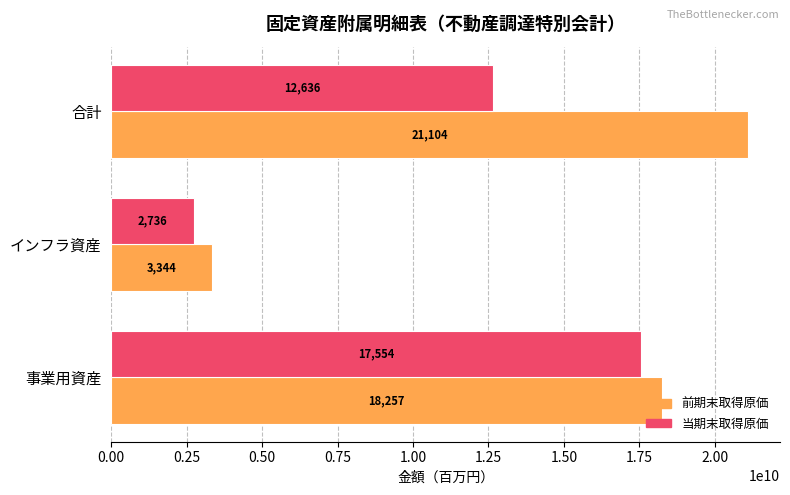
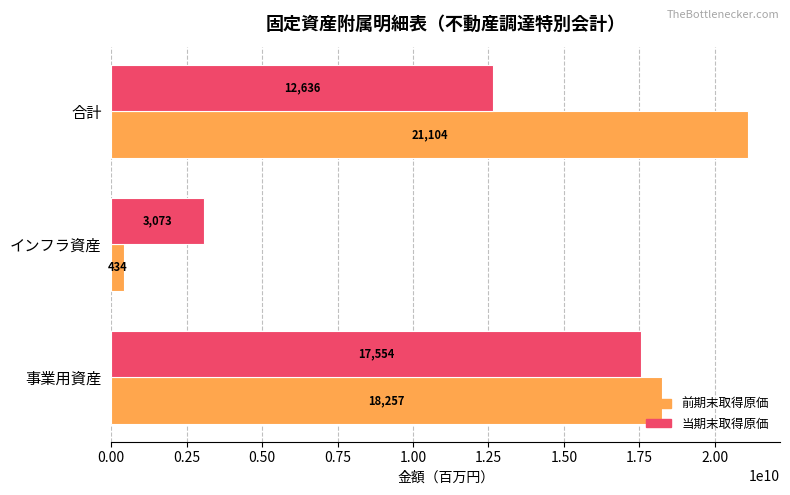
  {
    "前期末取得原価": {
-     "インフラ資産": "3,344"
+     "インフラ資産": "434"
    },
    "当期末取得原価": {
-     "インフラ資産": "2,736"
+     "インフラ資産": "3,073"
    }
  }
